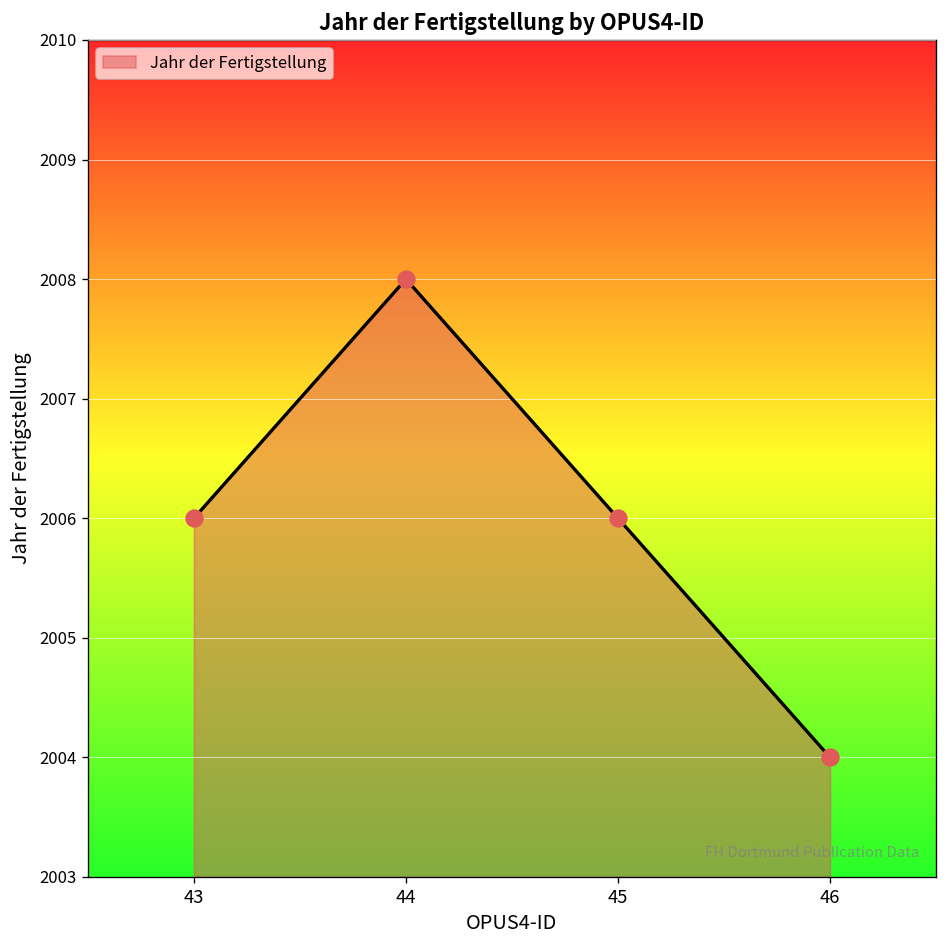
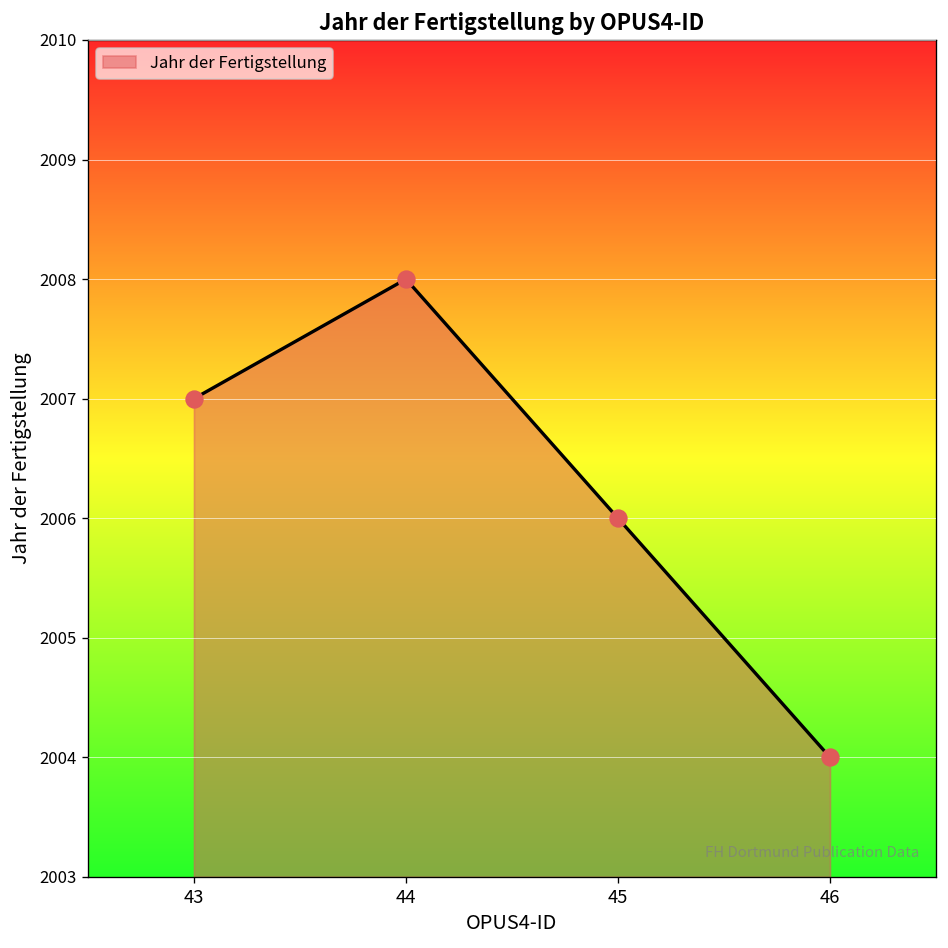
  {
-   "43": 2006,
+   "43": 2007,
    "44": 2008,
    "45": 2006,
    "46": 2004
  }
